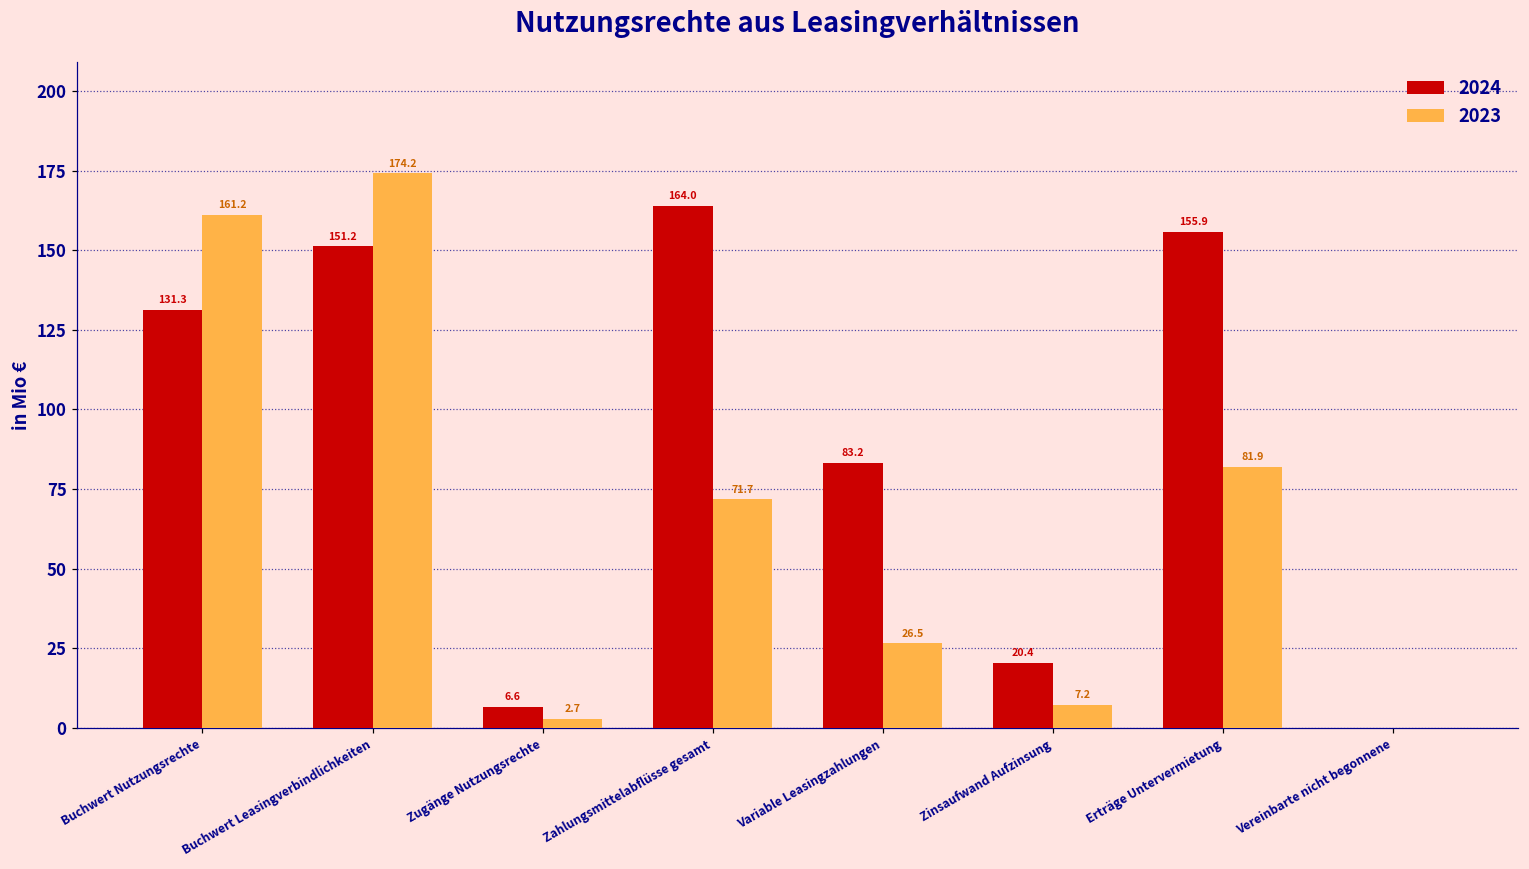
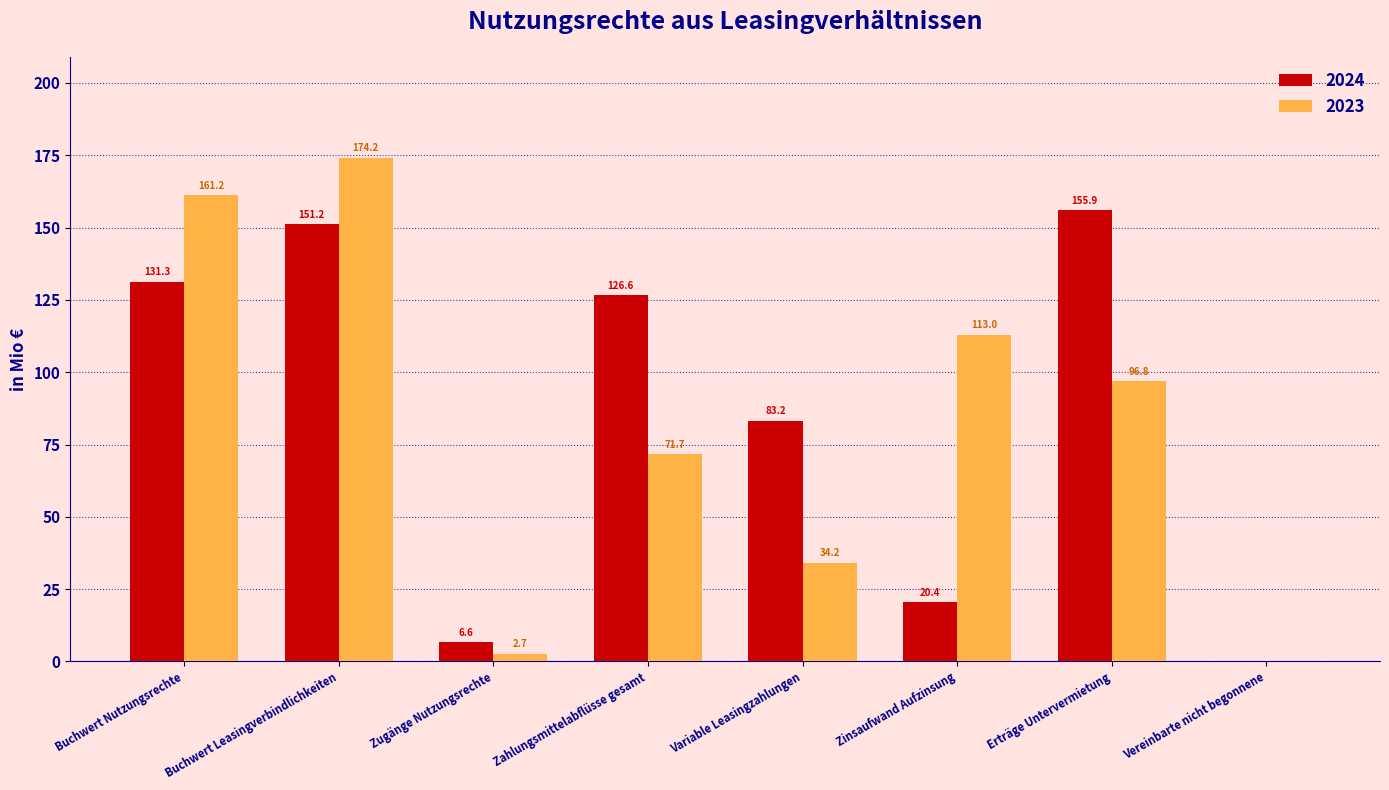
  {
    "2024": {
      "Buchwert Nutzungsrechte": 131.3,
      "Buchwert Leasingverbindlichkeiten": 151.2,
      "Zugänge Nutzungsrechte": 6.6,
-     "Zahlungsmittelabflüsse gesamt": 164.0,
+     "Zahlungsmittelabflüsse gesamt": 126.6,
      "Variable Leasingzahlungen": 83.2,
      "Zinsaufwand Aufzinsung": 20.4,
      "Erträge Untervermietung": 155.9
    },
    "2023": {
      "Buchwert Nutzungsrechte": 161.2,
      "Buchwert Leasingverbindlichkeiten": 174.2,
      "Zugänge Nutzungsrechte": 2.7,
      "Zahlungsmittelabflüsse gesamt": 71.7,
-     "Variable Leasingzahlungen": 26.5,
-     "Zinsaufwand Aufzinsung": 7.2,
-     "Erträge Untervermietung": 81.9
+     "Variable Leasingzahlungen": 34.2,
+     "Zinsaufwand Aufzinsung": 113.0,
+     "Erträge Untervermietung": 96.8
    }
  }
